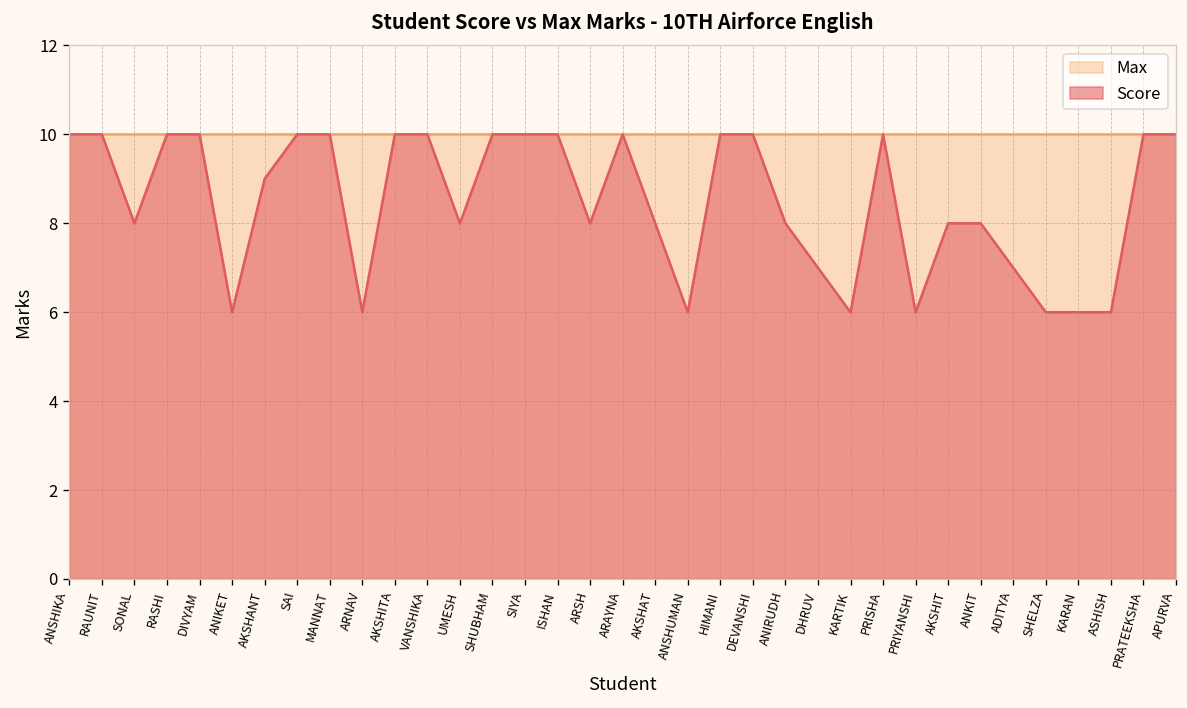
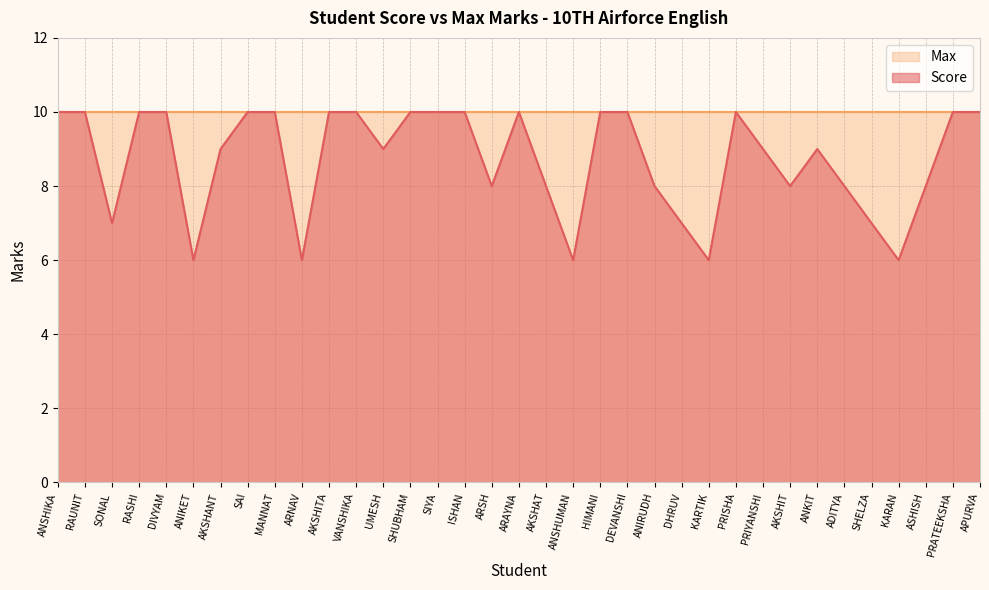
  {
    "Max": {
      "SONAL": 10,
      "ANIKET": 10,
      "AKSHANT": 10,
      "ARNAV": 10,
      "UMESH": 10,
      "ARSH": 10,
      "AKSHAT": 10,
      "ANSHUMAN": 10,
      "ANIRUDH": 10,
      "DHRUV": 10,
      "KARTIK": 10,
      "PRIYANSHI": 10,
      "AKSHIT": 10,
      "ANKIT": 10,
      "ADITYA": 10,
      "SHELZA": 10,
      "KARAN": 10,
      "ASHISH": 10
    },
    "Score": {
-     "SONAL": 8,
+     "SONAL": 7,
      "ANIKET": 6,
      "AKSHANT": 9,
      "ARNAV": 6,
-     "UMESH": 8,
+     "UMESH": 9,
      "ARSH": 8,
      "AKSHAT": 8,
      "ANSHUMAN": 6,
      "ANIRUDH": 8,
      "DHRUV": 7,
      "KARTIK": 6,
-     "PRIYANSHI": 6,
+     "PRIYANSHI": 9,
      "AKSHIT": 8,
-     "ANKIT": 8,
-     "ADITYA": 7,
-     "SHELZA": 6,
+     "ANKIT": 9,
+     "ADITYA": 8,
+     "SHELZA": 7,
      "KARAN": 6,
-     "ASHISH": 6
+     "ASHISH": 8
    }
  }
